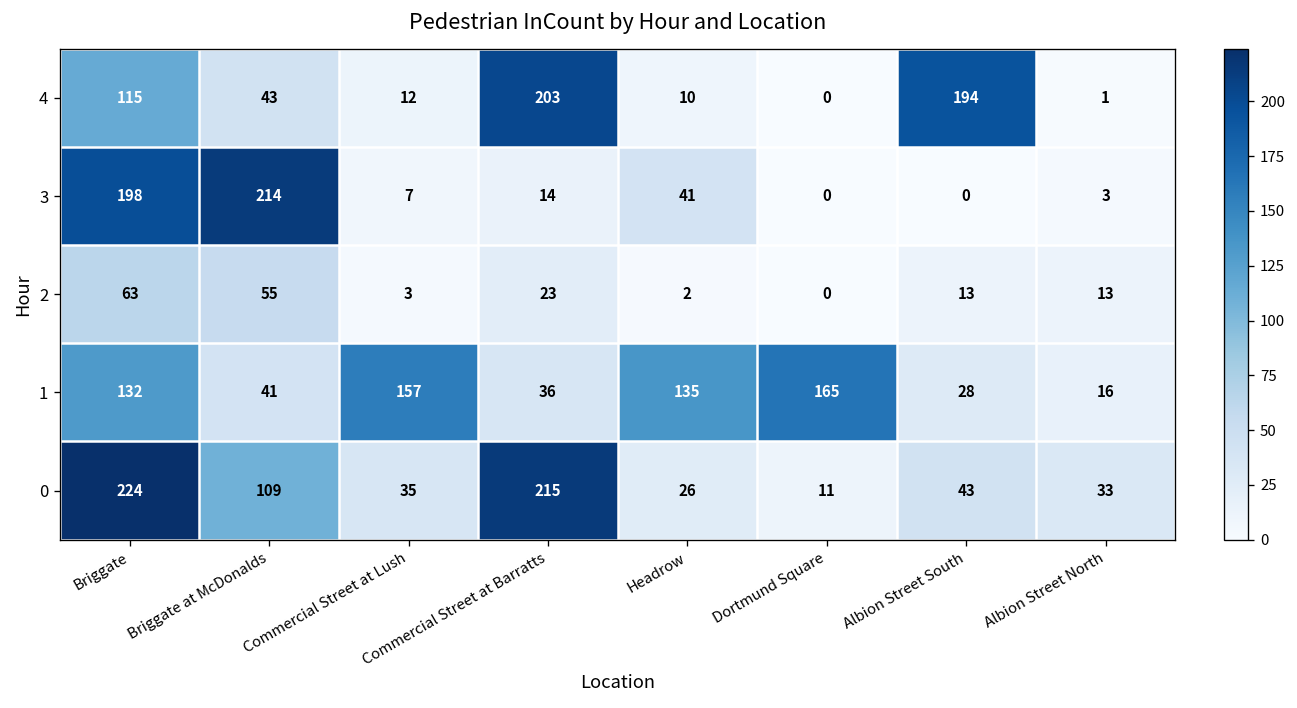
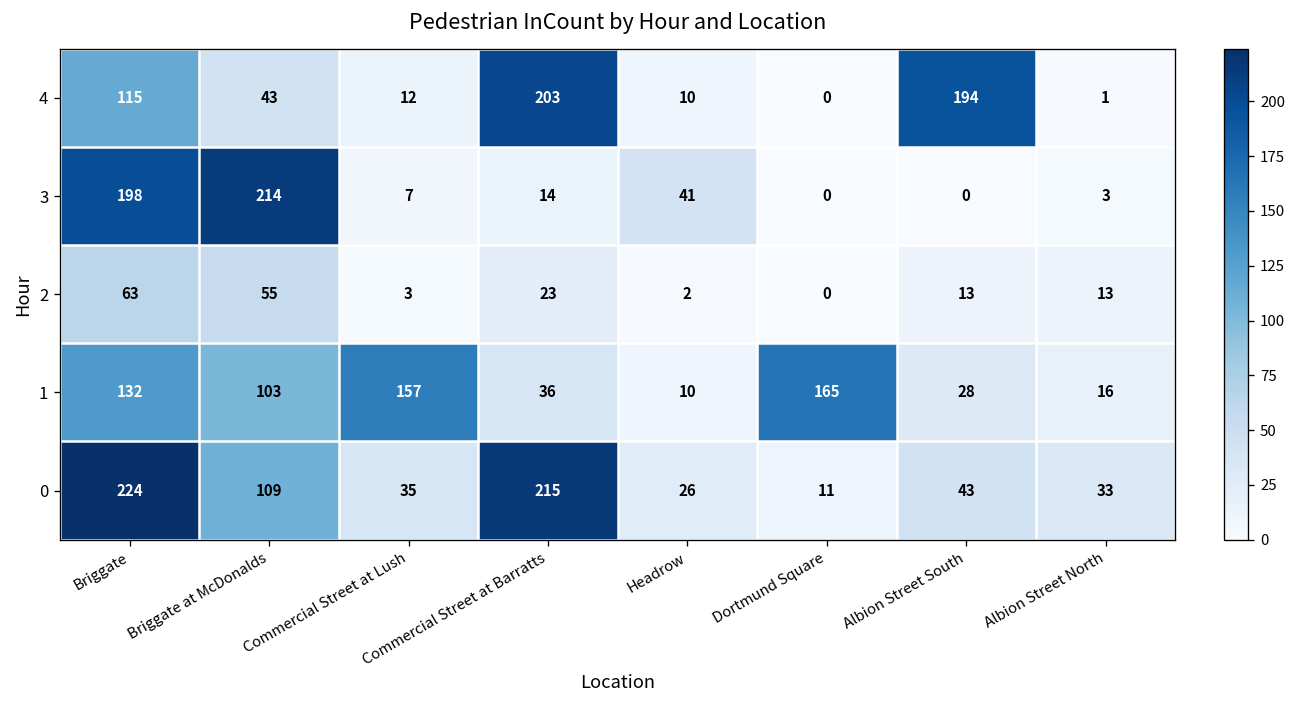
  {
    "4": {
      "Briggate": 115,
      "Briggate at McDonalds": 43,
      "Commercial Street at Lush": 12,
      "Commercial Street at Barratts": 203,
      "Headrow": 10,
      "Dortmund Square": 0,
      "Albion Street South": 194,
      "Albion Street North": 1
    },
    "3": {
      "Briggate": 198,
      "Briggate at McDonalds": 214,
      "Commercial Street at Lush": 7,
      "Commercial Street at Barratts": 14,
      "Headrow": 41,
      "Dortmund Square": 0,
      "Albion Street South": 0,
      "Albion Street North": 3
    },
    "2": {
      "Briggate": 63,
      "Briggate at McDonalds": 55,
      "Commercial Street at Lush": 3,
      "Commercial Street at Barratts": 23,
      "Headrow": 2,
      "Dortmund Square": 0,
      "Albion Street South": 13,
      "Albion Street North": 13
    },
    "1": {
      "Briggate": 132,
-     "Briggate at McDonalds": 41,
+     "Briggate at McDonalds": 103,
      "Commercial Street at Lush": 157,
      "Commercial Street at Barratts": 36,
-     "Headrow": 135,
+     "Headrow": 10,
      "Dortmund Square": 165,
      "Albion Street South": 28,
      "Albion Street North": 16
    },
    "0": {
      "Briggate": 224,
      "Briggate at McDonalds": 109,
      "Commercial Street at Lush": 35,
      "Commercial Street at Barratts": 215,
      "Headrow": 26,
      "Dortmund Square": 11,
      "Albion Street South": 43,
      "Albion Street North": 33
    }
  }
